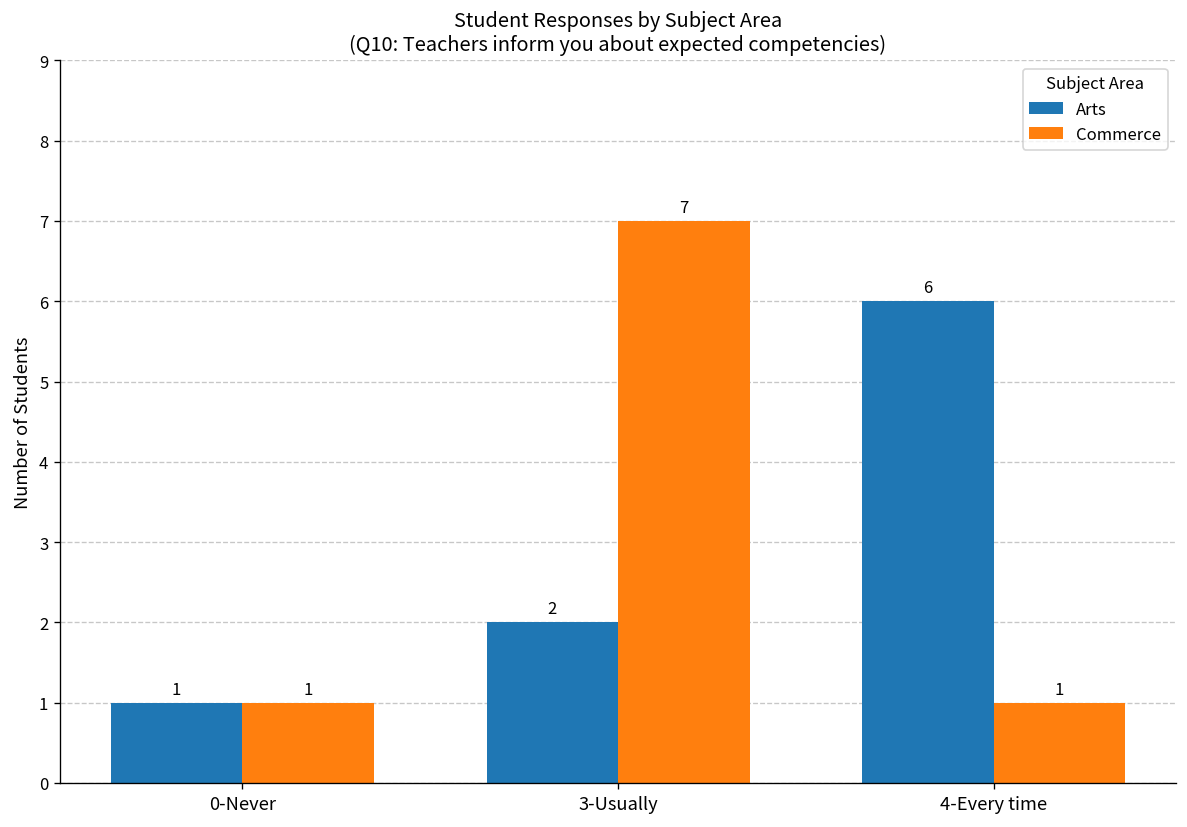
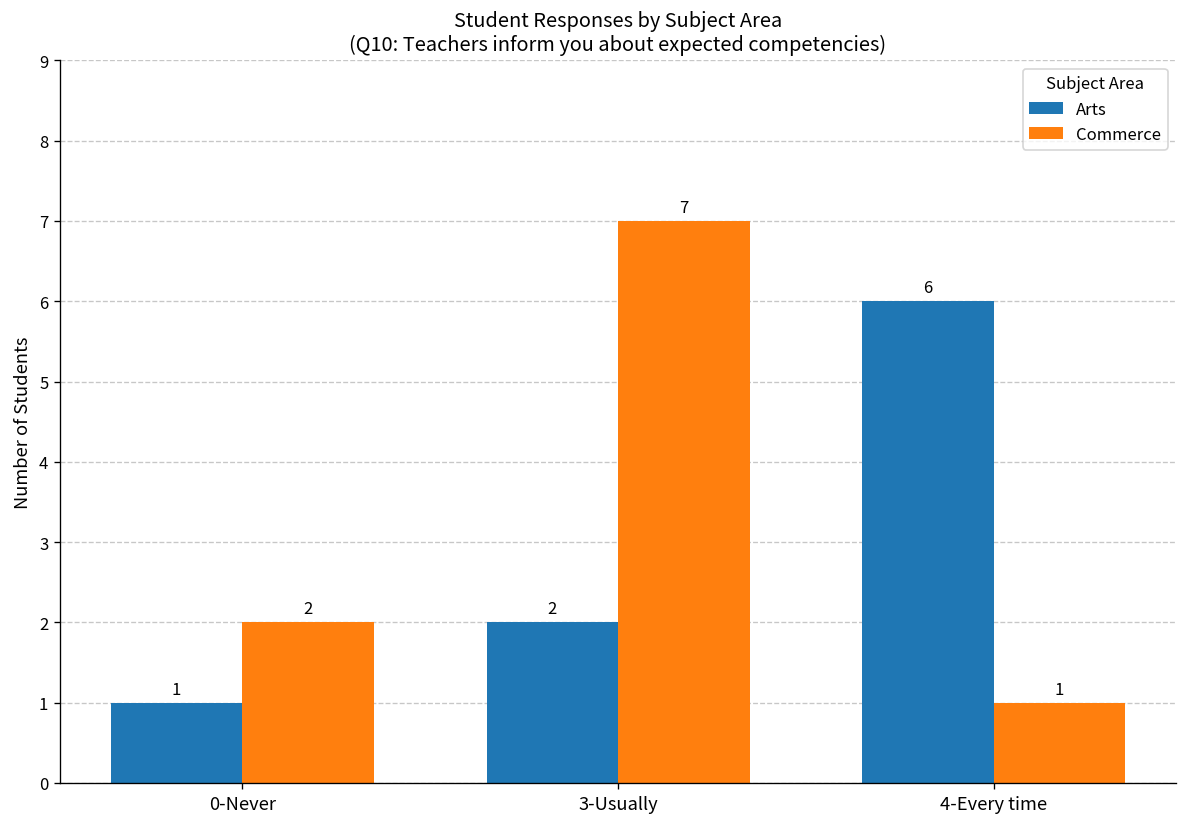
  {
    "Arts": {
      "0-Never": 1,
      "3-Usually": 2,
      "4-Every time": 6
    },
    "Commerce": {
-     "0-Never": 1,
+     "0-Never": 2,
      "3-Usually": 7,
      "4-Every time": 1
    }
  }
